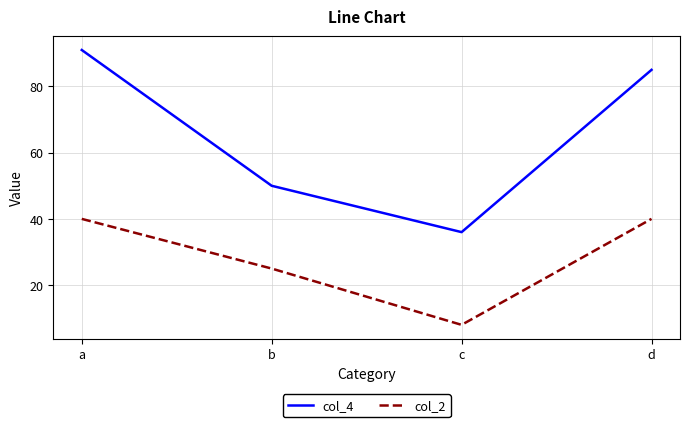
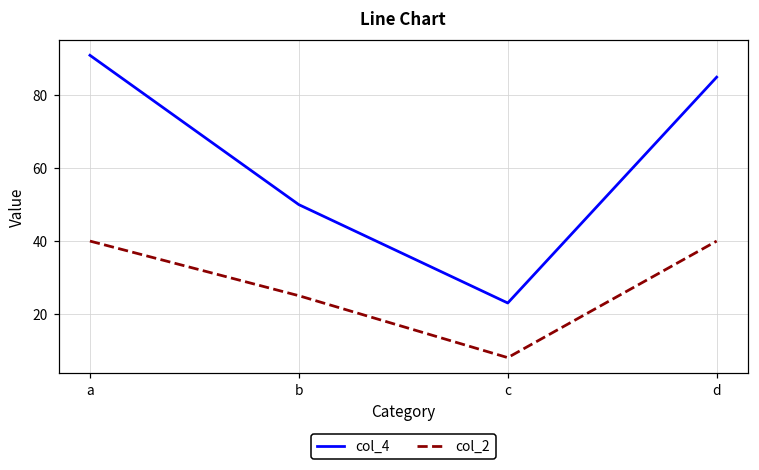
  {
    "col_4": {
      "a": 91,
      "b": 50,
-     "c": 36,
+     "c": 23,
      "d": 85
    },
    "col_2": {
      "a": 40,
      "b": 25,
      "c": 8,
      "d": 40
    }
  }
